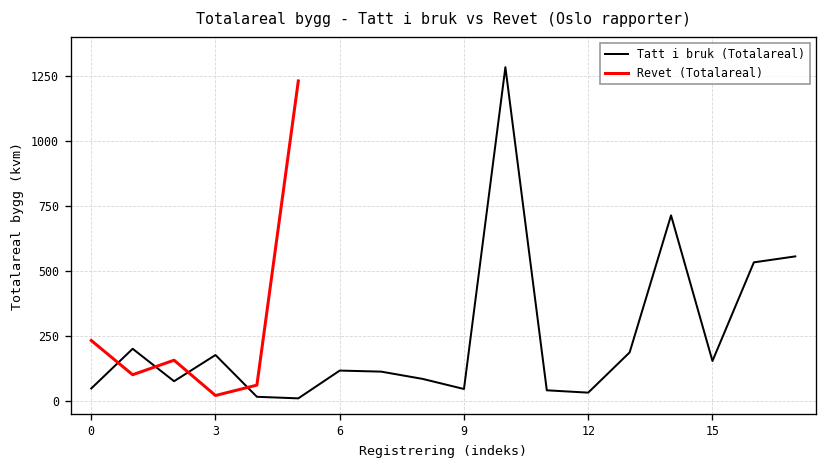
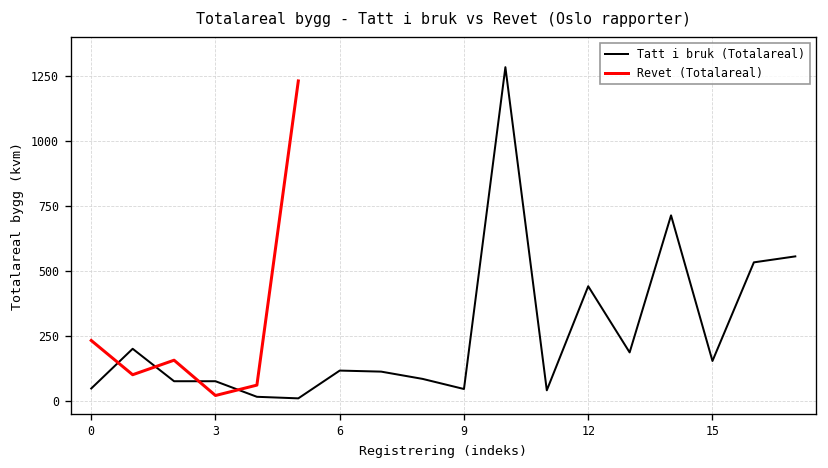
  {
    "Tatt i bruk (Totalareal)": {
      "0": 50,
-     "3": 180,
+     "3": 80,
      "6": 120,
      "9": 50,
-     "12": 30,
+     "12": 440,
      "15": 150
    },
    "Revet (Totalareal)": {
      "0": 230,
      "3": 20
    }
  }
